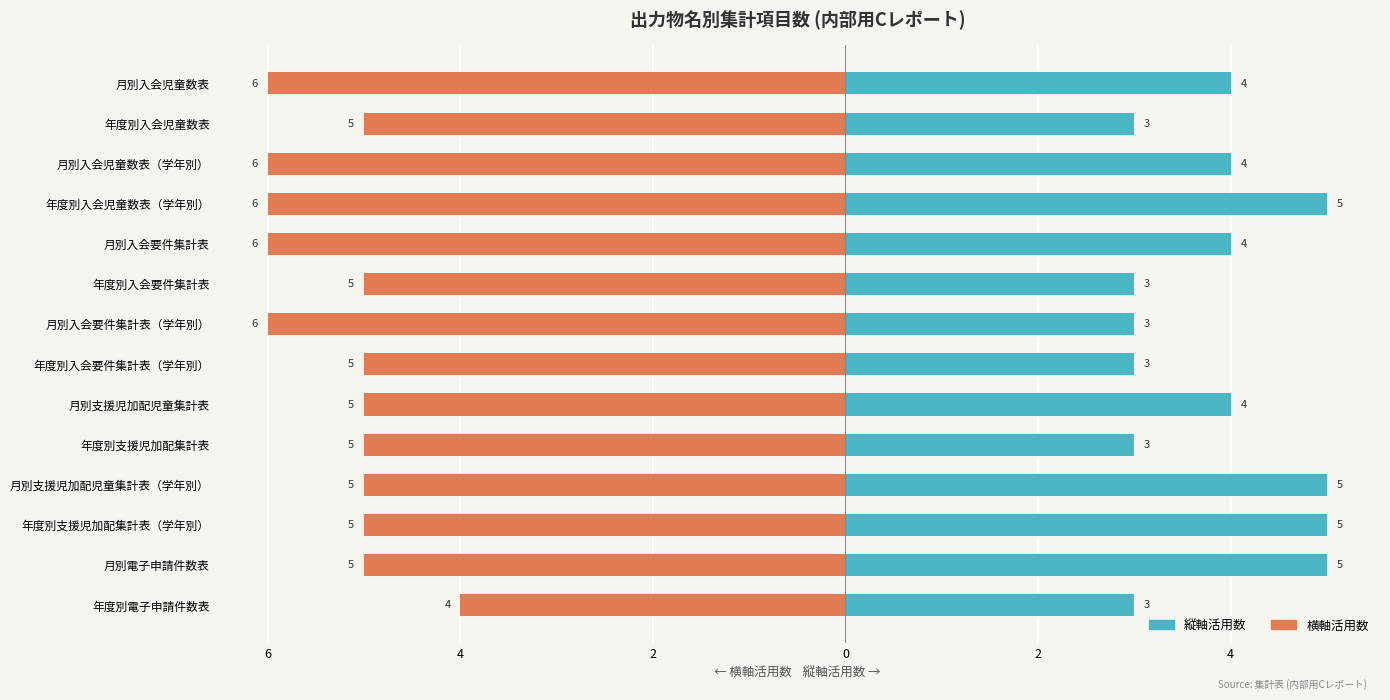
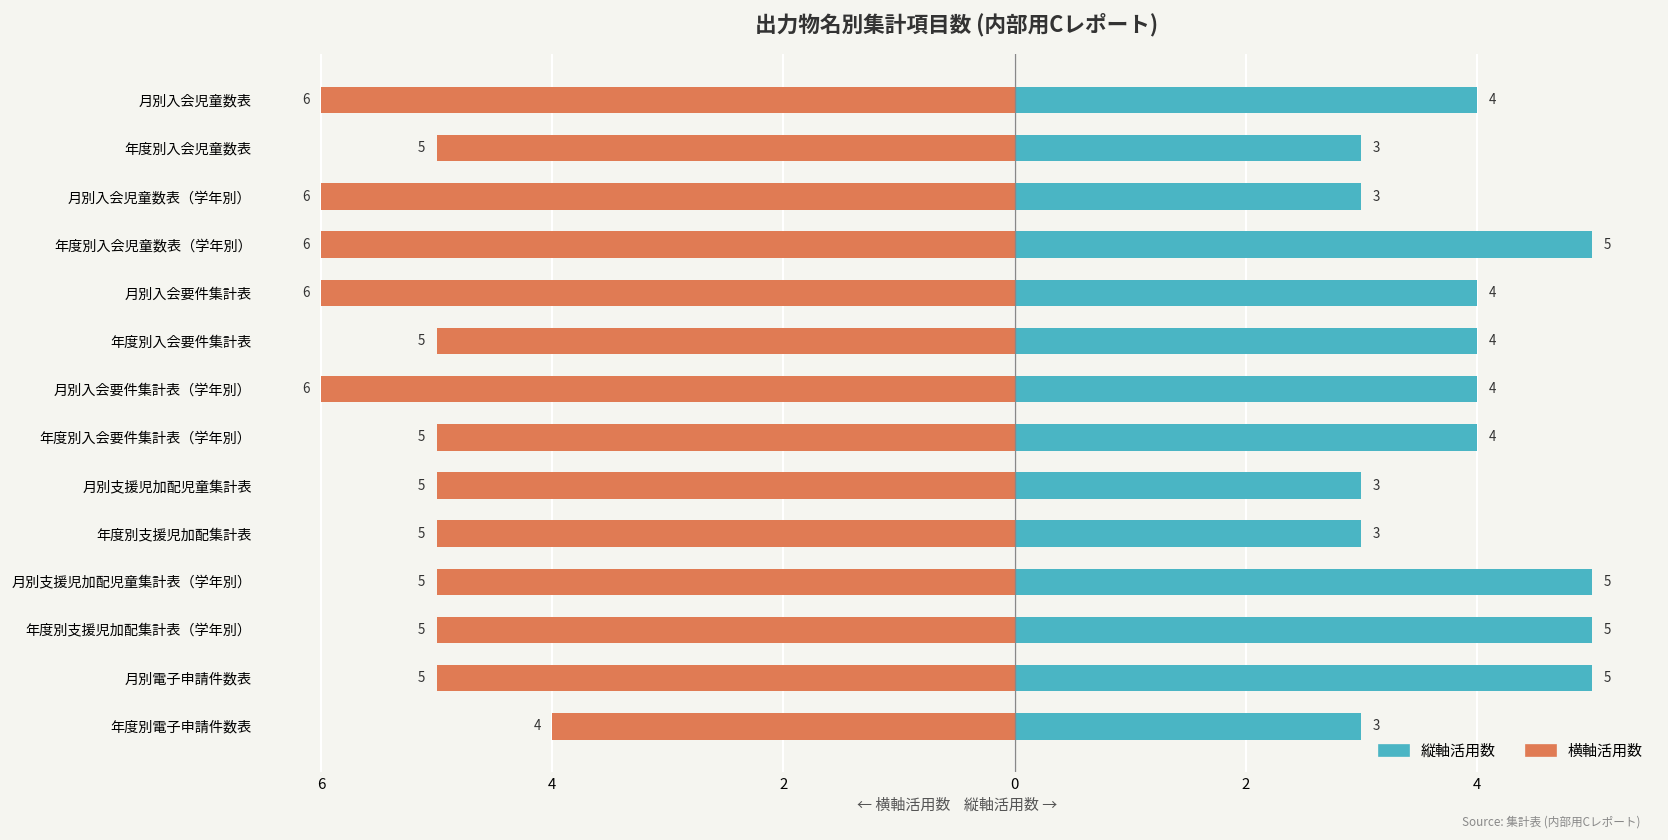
  {
    "縦軸活用数": {
      "月別入会児童数表": 4,
      "年度別入会児童数表": 3,
-     "月別入会児童数表（学年別）": 4,
+     "月別入会児童数表（学年別）": 3,
      "年度別入会児童数表（学年別）": 5,
      "月別入会要件集計表": 4,
-     "年度別入会要件集計表": 3,
-     "月別入会要件集計表（学年別）": 3,
-     "年度別入会要件集計表（学年別）": 3,
-     "月別支援児加配児童集計表": 4,
+     "年度別入会要件集計表": 4,
+     "月別入会要件集計表（学年別）": 4,
+     "年度別入会要件集計表（学年別）": 4,
+     "月別支援児加配児童集計表": 3,
      "年度別支援児加配集計表": 3,
      "月別支援児加配児童集計表（学年別）": 5,
      "年度別支援児加配集計表（学年別）": 5,
      "月別電子申請件数表": 5,
      "年度別電子申請件数表": 3
    }
  }
